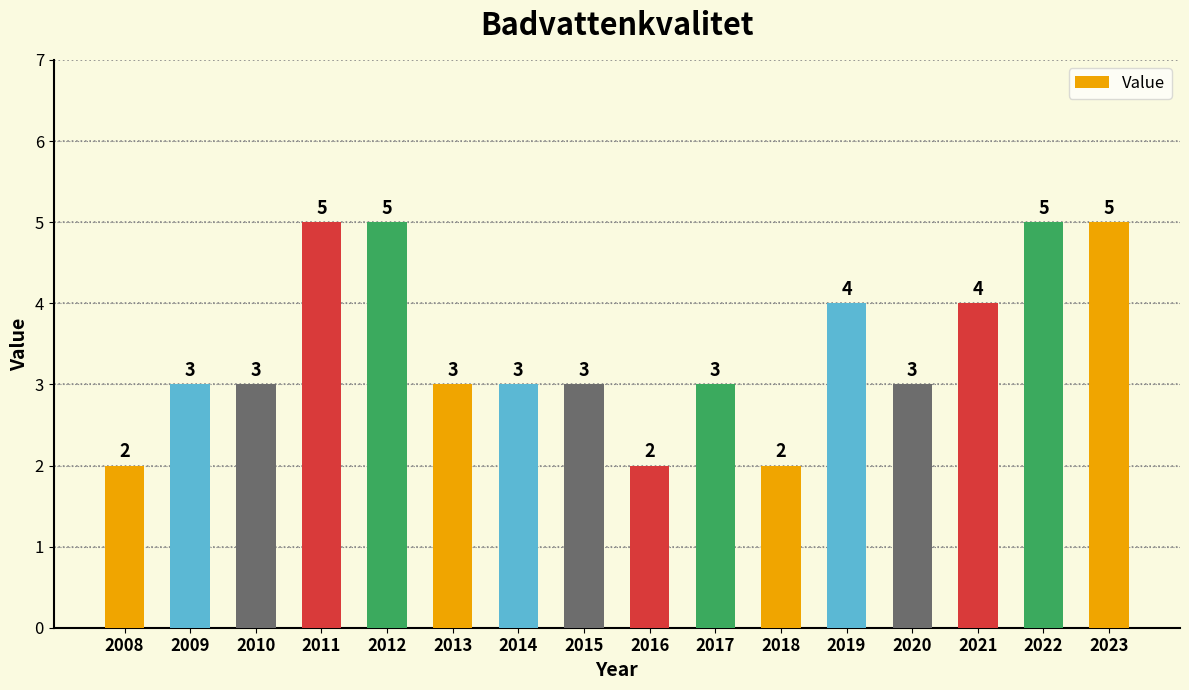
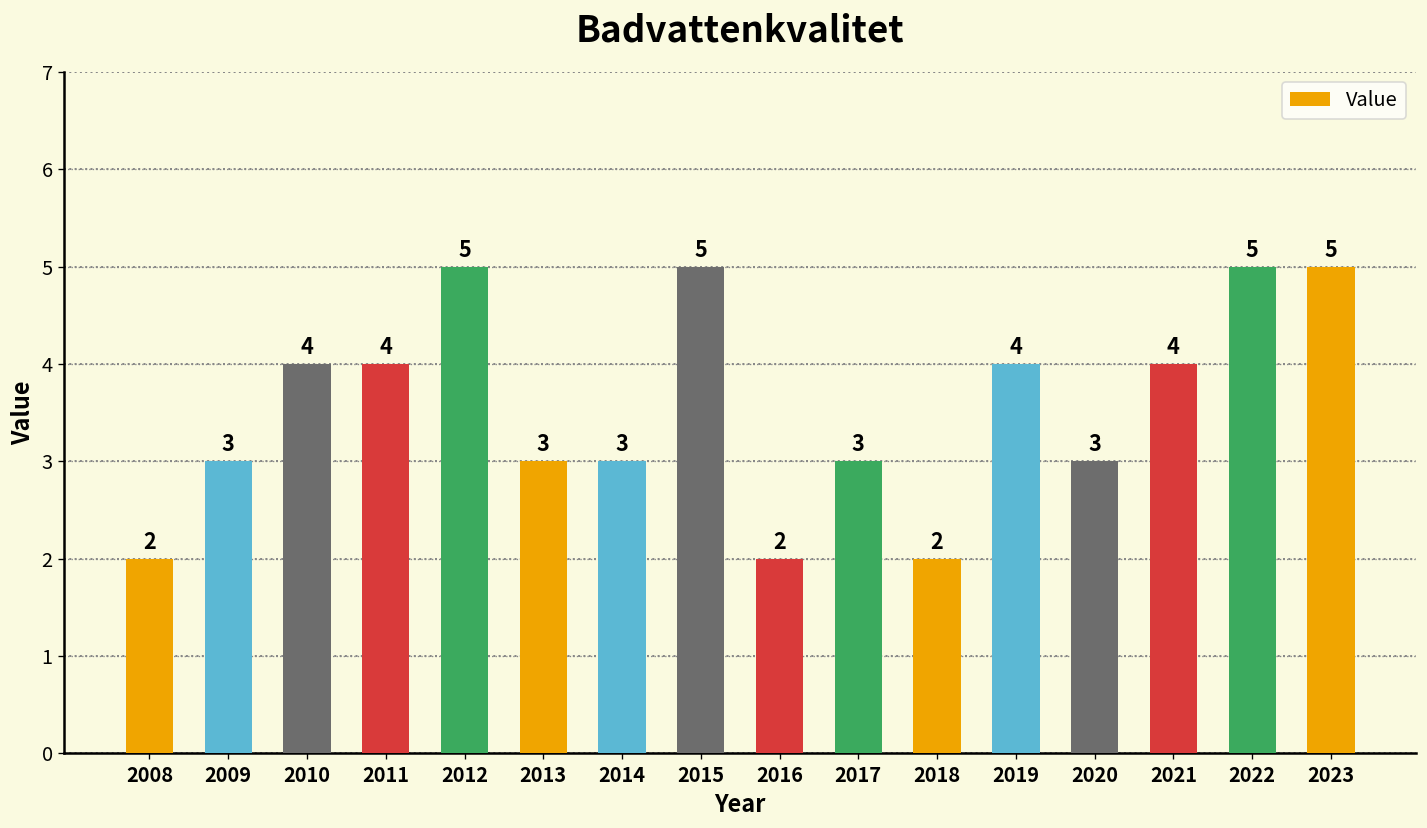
  {
    "2008": 2,
    "2009": 3,
-   "2010": 3,
-   "2011": 5,
+   "2010": 4,
+   "2011": 4,
    "2012": 5,
    "2013": 3,
    "2014": 3,
-   "2015": 3,
+   "2015": 5,
    "2016": 2,
    "2017": 3,
    "2018": 2,
    "2019": 4,
    "2020": 3,
    "2021": 4,
    "2022": 5,
    "2023": 5
  }
